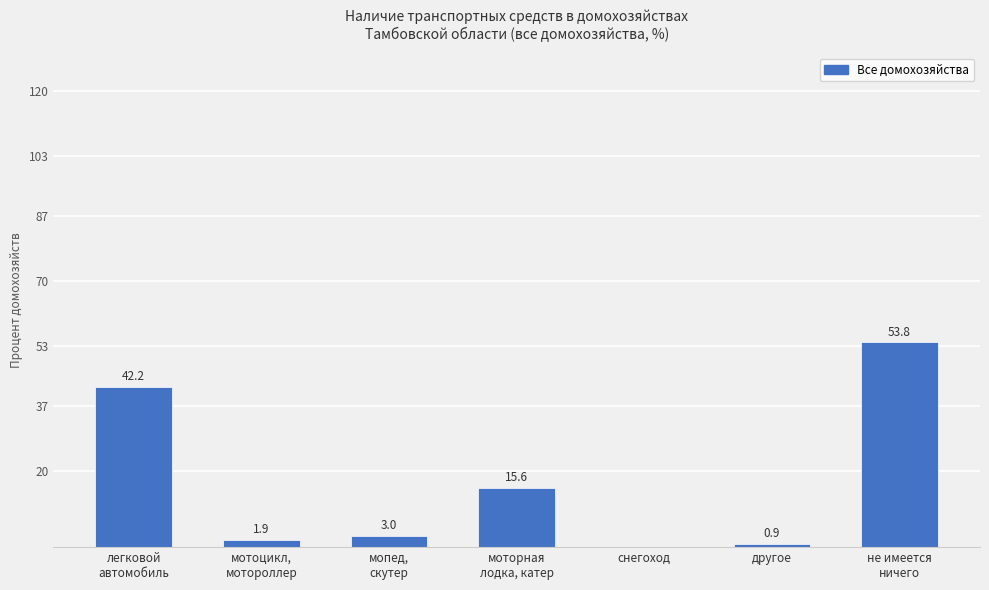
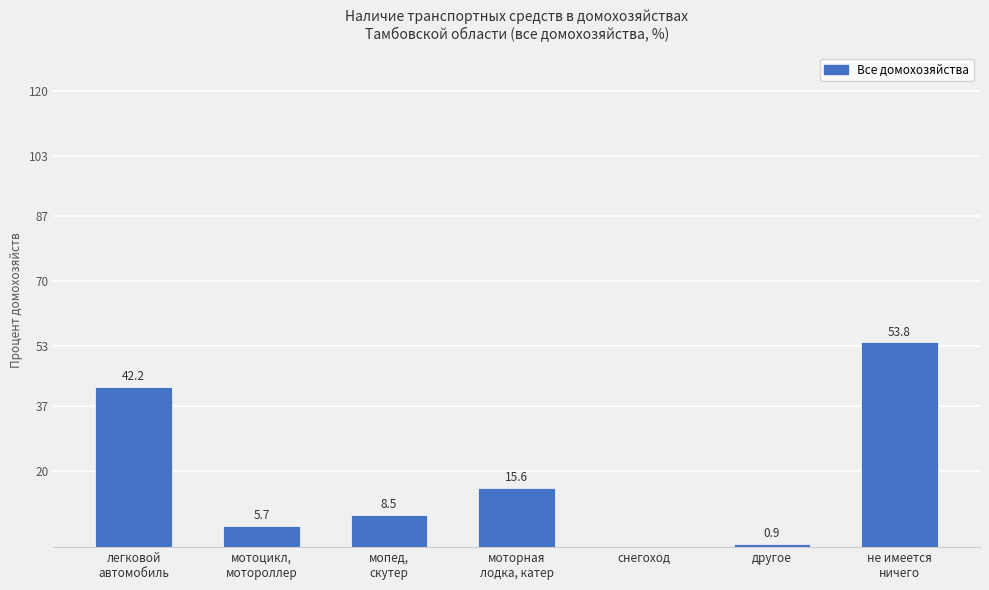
  {
    "легковой автомобиль": 42.2,
-   "мотоцикл, мотороллер": 1.9,
-   "мопед, скутер": 3.0,
+   "мотоцикл, мотороллер": 5.7,
+   "мопед, скутер": 8.5,
    "моторная лодка, катер": 15.6,
    "другое": 0.9,
    "не имеется ничего": 53.8
  }
